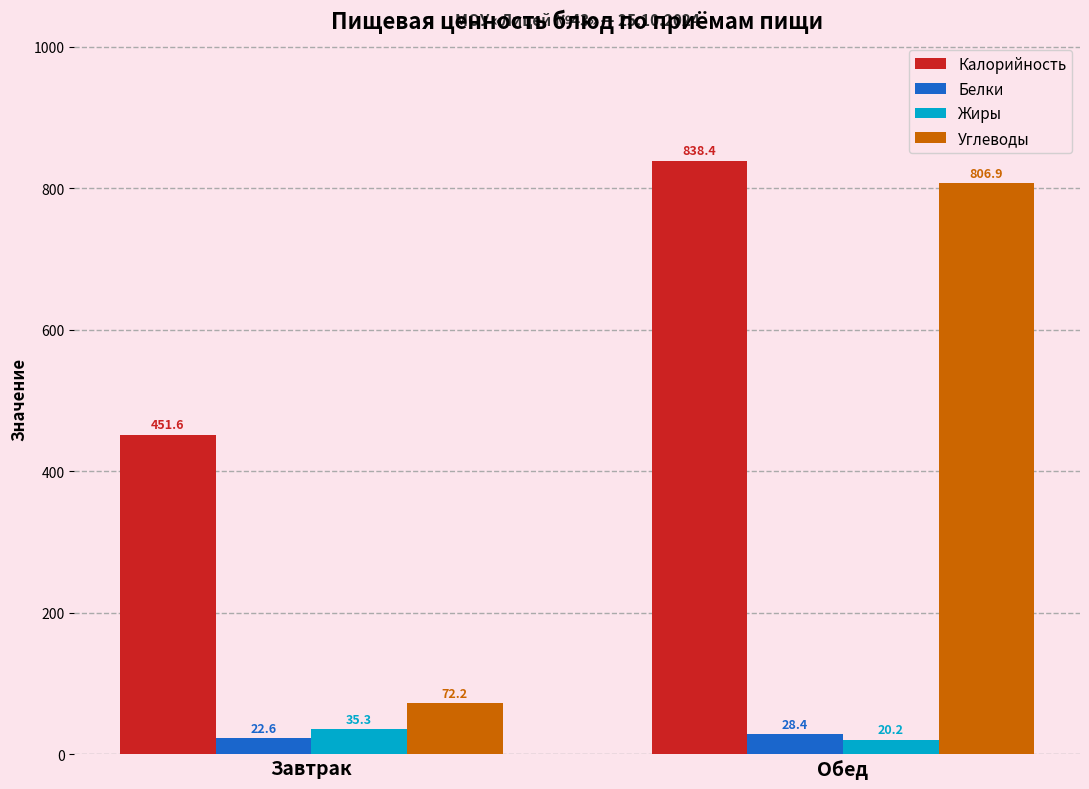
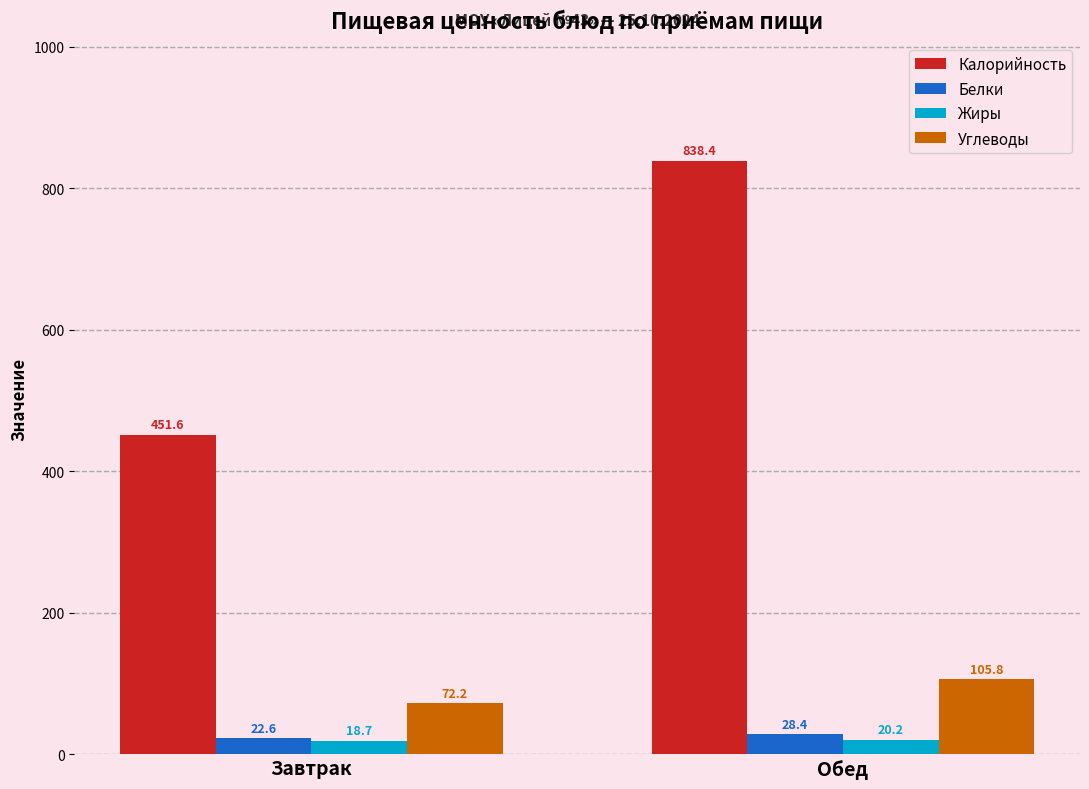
  {
    "Калорийность": {
      "Завтрак": 451.6,
      "Обед": 838.4
    },
    "Белки": {
      "Завтрак": 22.6,
      "Обед": 28.4
    },
    "Жиры": {
-     "Завтрак": 35.3,
+     "Завтрак": 18.7,
      "Обед": 20.2
    },
    "Углеводы": {
      "Завтрак": 72.2,
-     "Обед": 806.9
+     "Обед": 105.8
    }
  }
